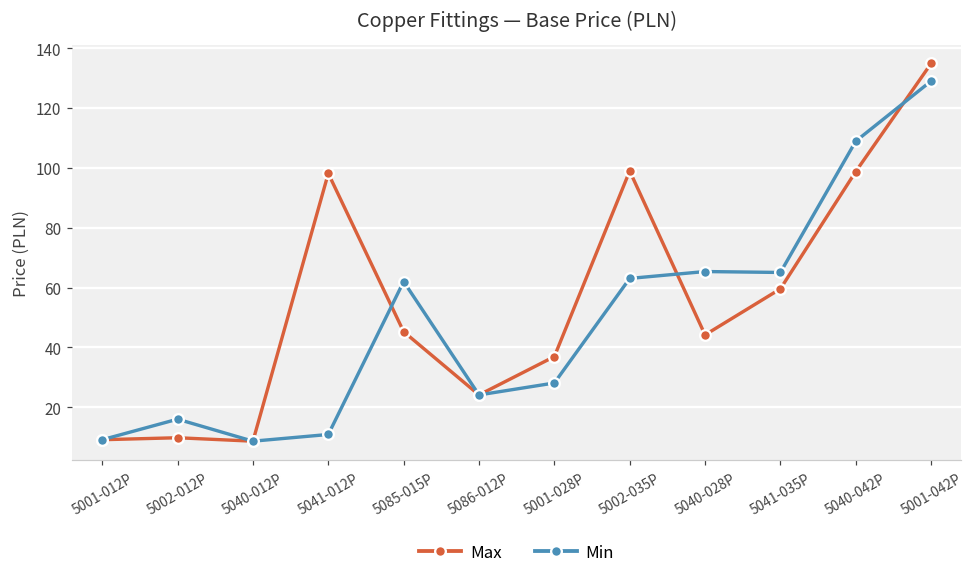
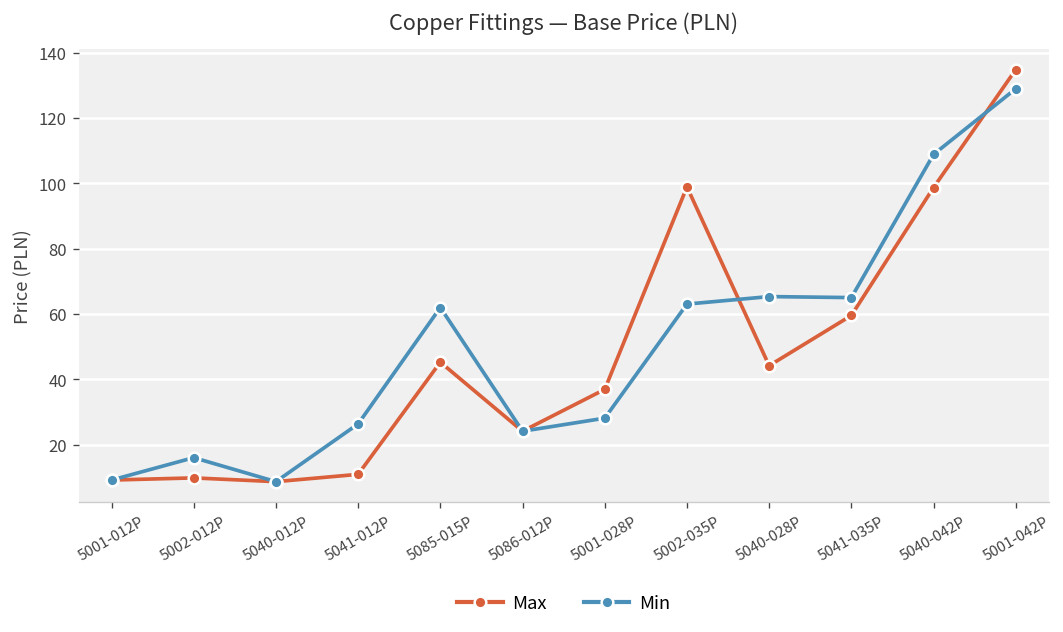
  {
    "Max": {
      "5002-012P": 10,
-     "5041-012P": 98,
+     "5041-012P": 11,
      "5085-015P": 45,
      "5001-028P": 37,
      "5002-035P": 99,
      "5040-028P": 44,
      "5041-035P": 60,
      "5040-042P": 99,
      "5001-042P": 135
    },
    "Min": {
      "5002-012P": 16,
-     "5041-012P": 11,
+     "5041-012P": 26,
      "5085-015P": 62,
      "5001-028P": 28,
      "5002-035P": 63,
      "5040-028P": 65,
      "5041-035P": 65,
      "5040-042P": 109,
      "5001-042P": 129
    }
  }
